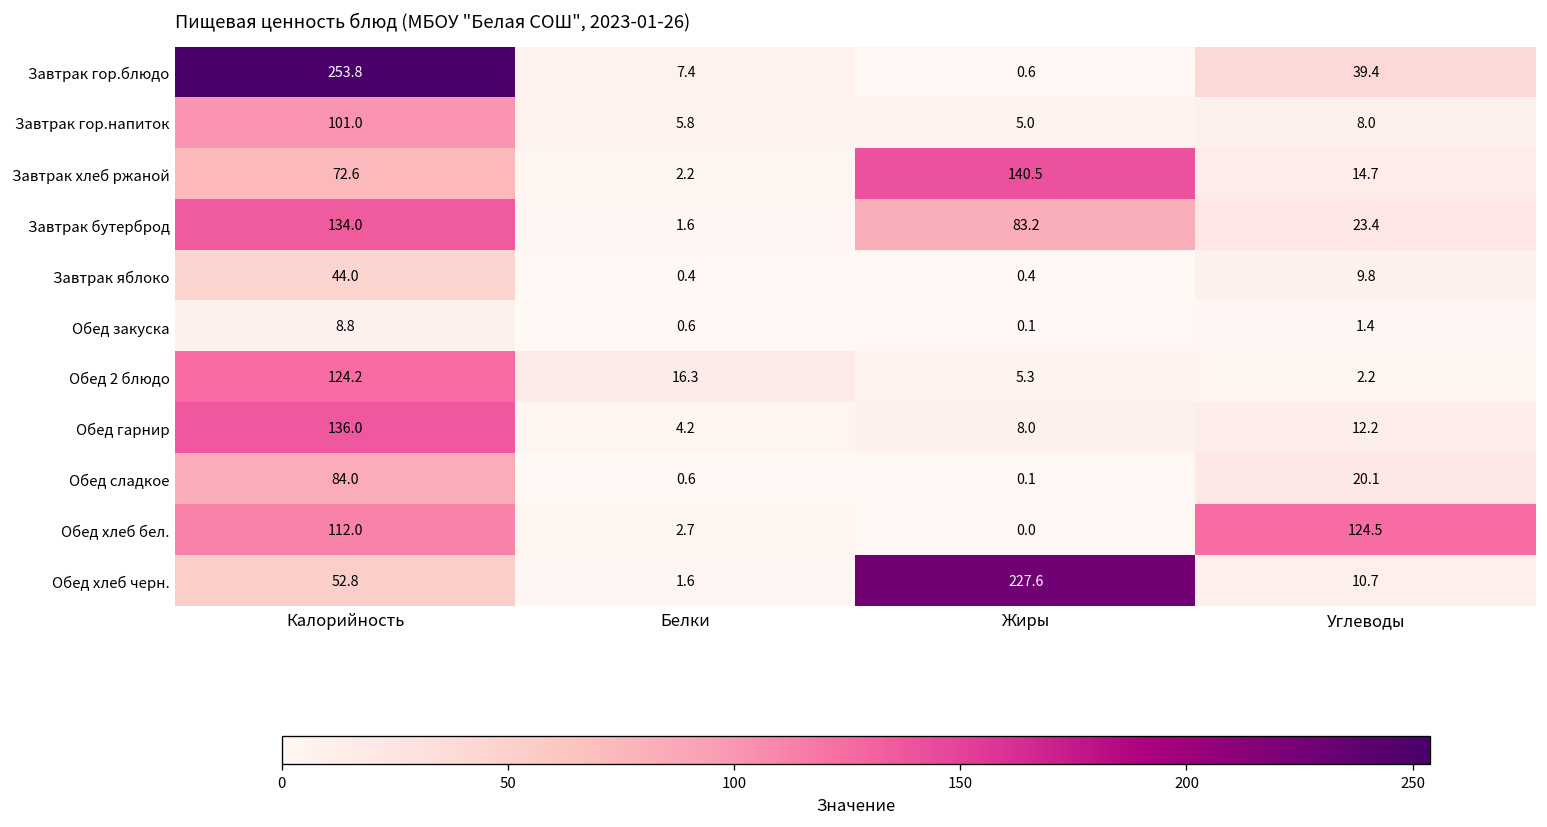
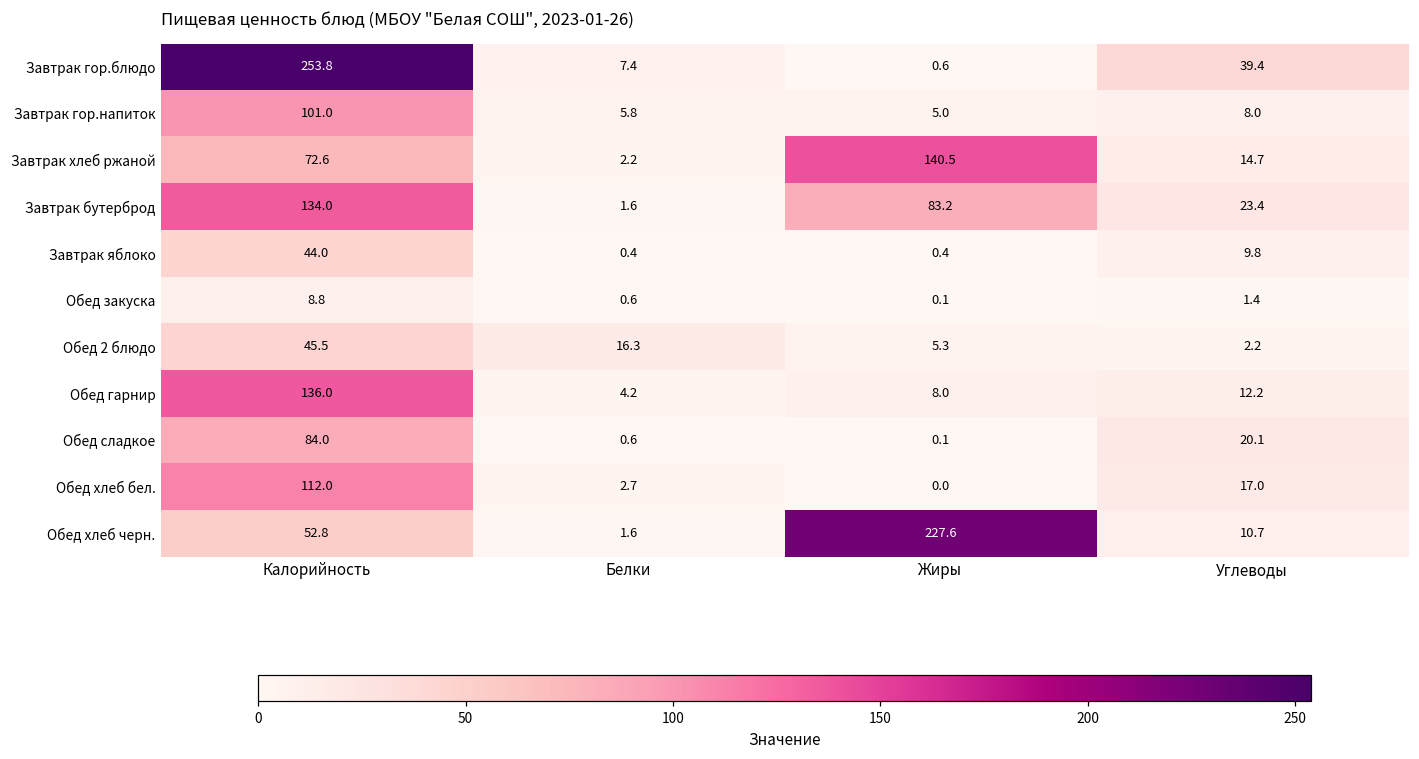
  {
    "Завтрак гор.блюдо": {
      "Калорийность": 253.8,
      "Белки": 7.4,
      "Жиры": 0.6,
      "Углеводы": 39.4
    },
    "Завтрак гор.напиток": {
      "Калорийность": 101.0,
      "Белки": 5.8,
      "Жиры": 5.0,
      "Углеводы": 8.0
    },
    "Завтрак хлеб ржаной": {
      "Калорийность": 72.6,
      "Белки": 2.2,
      "Жиры": 140.5,
      "Углеводы": 14.7
    },
    "Завтрак бутерброд": {
      "Калорийность": 134.0,
      "Белки": 1.6,
      "Жиры": 83.2,
      "Углеводы": 23.4
    },
    "Завтрак яблоко": {
      "Калорийность": 44.0,
      "Белки": 0.4,
      "Жиры": 0.4,
      "Углеводы": 9.8
    },
    "Обед закуска": {
      "Калорийность": 8.8,
      "Белки": 0.6,
      "Жиры": 0.1,
      "Углеводы": 1.4
    },
    "Обед 2 блюдо": {
-     "Калорийность": 124.2,
+     "Калорийность": 45.5,
      "Белки": 16.3,
      "Жиры": 5.3,
      "Углеводы": 2.2
    },
    "Обед гарнир": {
      "Калорийность": 136.0,
      "Белки": 4.2,
      "Жиры": 8.0,
      "Углеводы": 12.2
    },
    "Обед сладкое": {
      "Калорийность": 84.0,
      "Белки": 0.6,
      "Жиры": 0.1,
      "Углеводы": 20.1
    },
    "Обед хлеб бел.": {
      "Калорийность": 112.0,
      "Белки": 2.7,
      "Жиры": 0.0,
-     "Углеводы": 124.5
+     "Углеводы": 17.0
    },
    "Обед хлеб черн.": {
      "Калорийность": 52.8,
      "Белки": 1.6,
      "Жиры": 227.6,
      "Углеводы": 10.7
    }
  }
